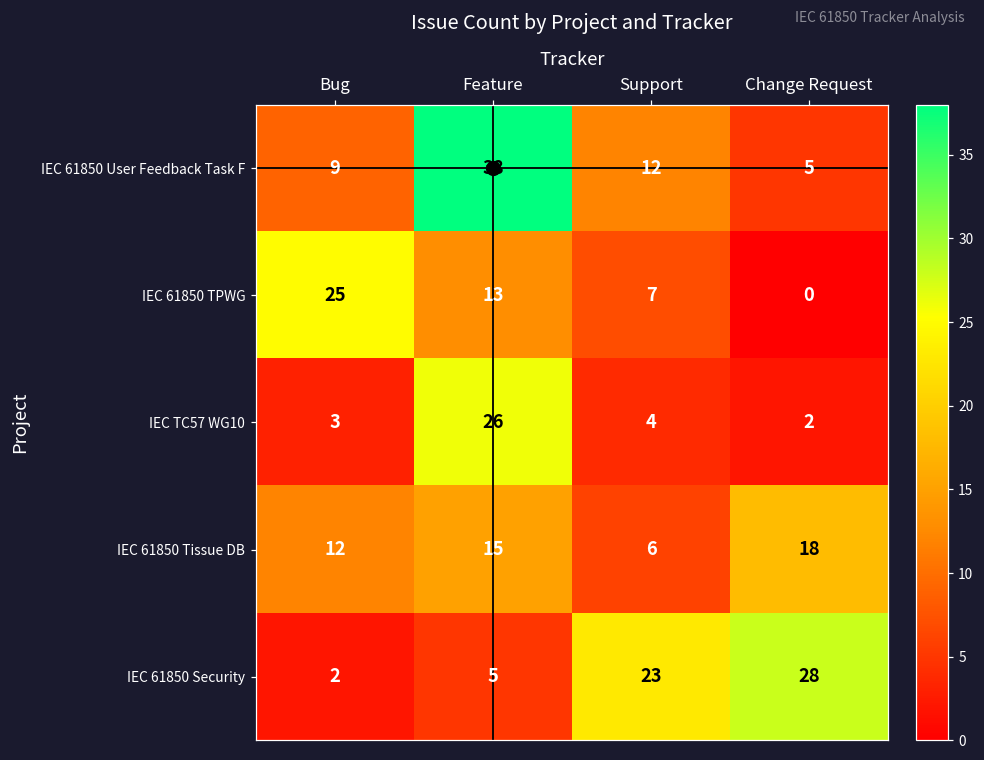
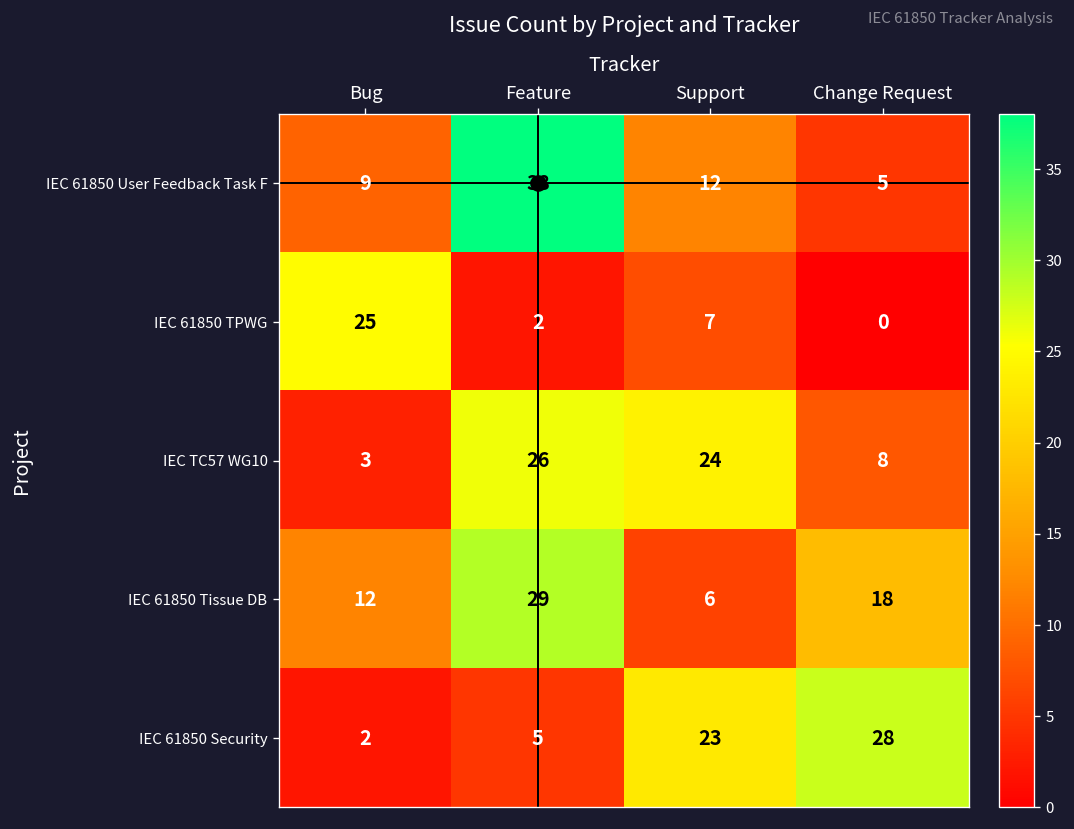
  {
    "IEC 61850 User Feedback Task F": {
      "Bug": 9,
      "Support": 12,
      "Change Request": 5
    },
    "IEC 61850 TPWG": {
      "Bug": 25,
-     "Feature": 13,
+     "Feature": 2,
      "Support": 7,
      "Change Request": 0
    },
    "IEC TC57 WG10": {
      "Bug": 3,
      "Feature": 26,
-     "Support": 4,
-     "Change Request": 2
+     "Support": 24,
+     "Change Request": 8
    },
    "IEC 61850 Tissue DB": {
      "Bug": 12,
-     "Feature": 15,
+     "Feature": 29,
      "Support": 6,
      "Change Request": 18
    },
    "IEC 61850 Security": {
      "Bug": 2,
      "Feature": 5,
      "Support": 23,
      "Change Request": 28
    }
  }
